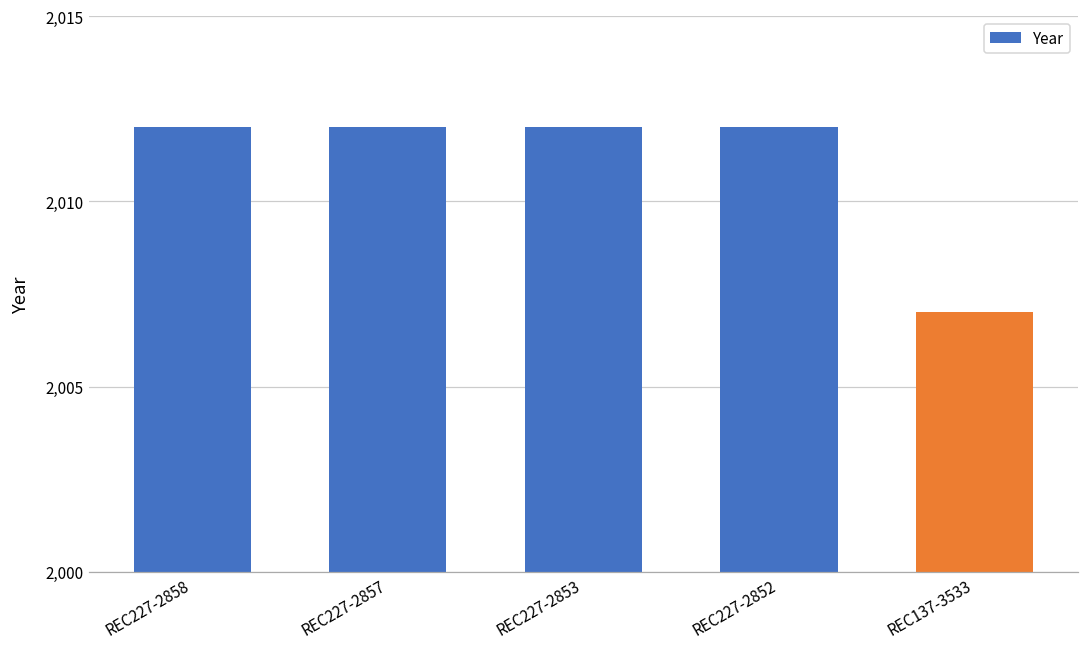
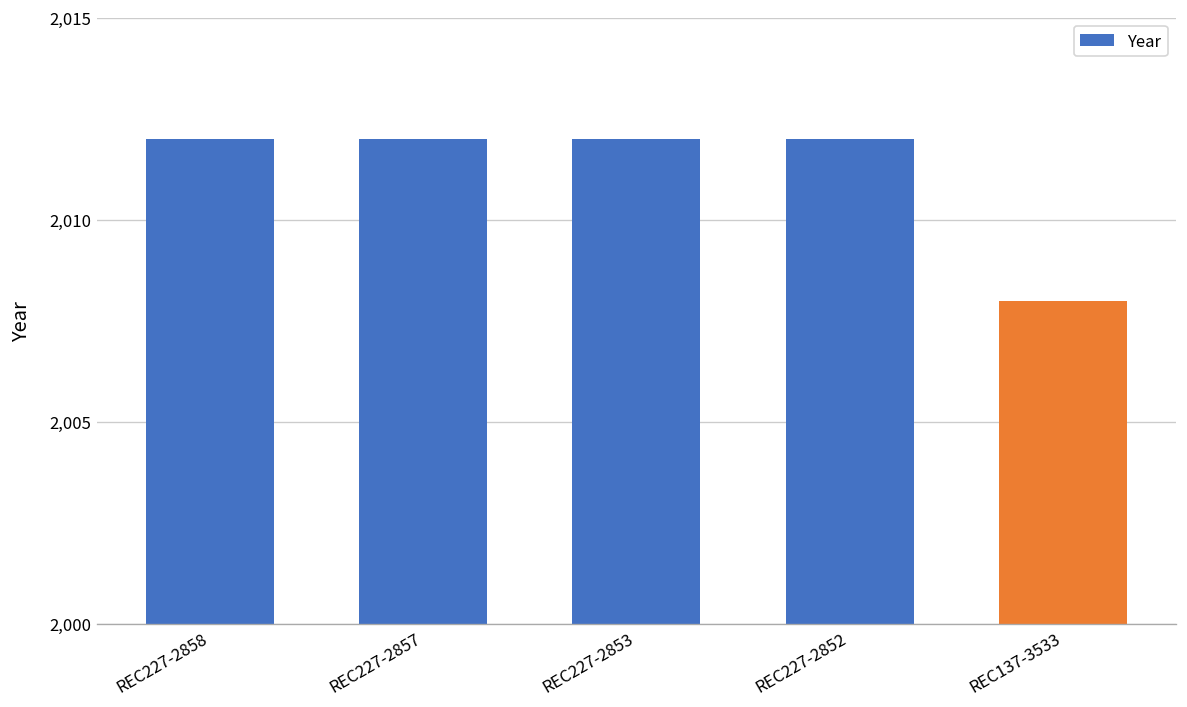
  {
    "REC227-2858": "2,012",
    "REC227-2857": "2,012",
    "REC227-2853": "2,012",
    "REC227-2852": "2,012",
-   "REC137-3533": "2,007"
+   "REC137-3533": "2,008"
  }
